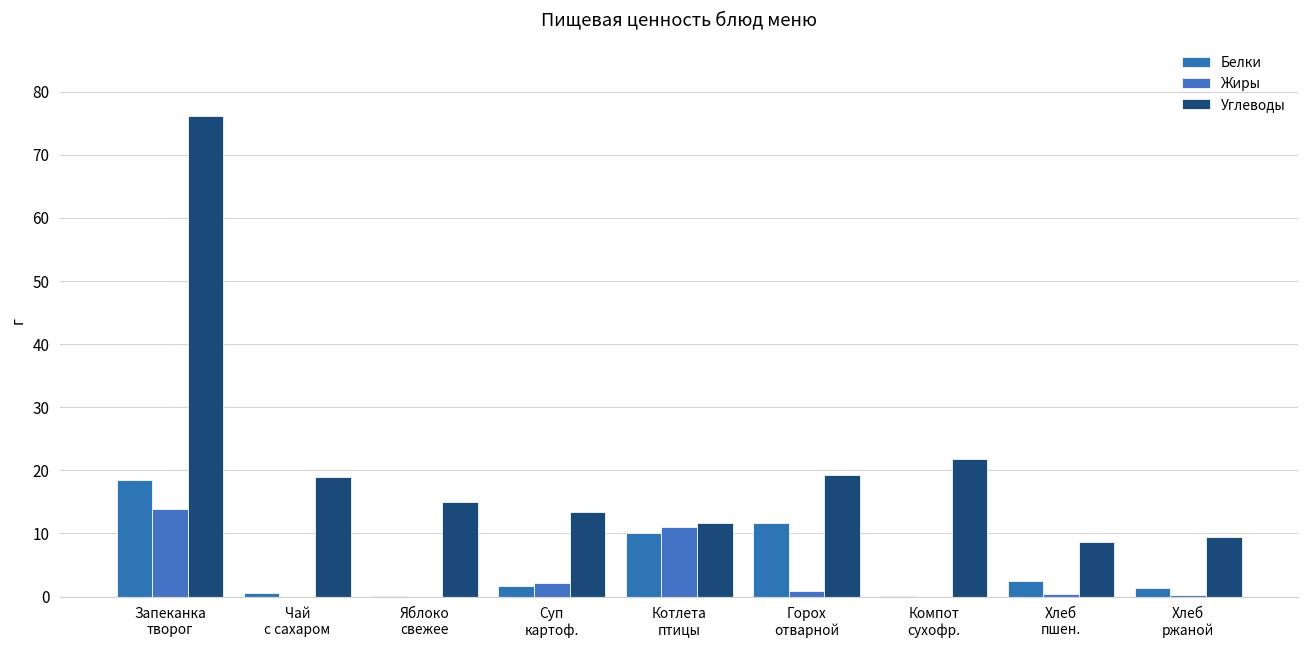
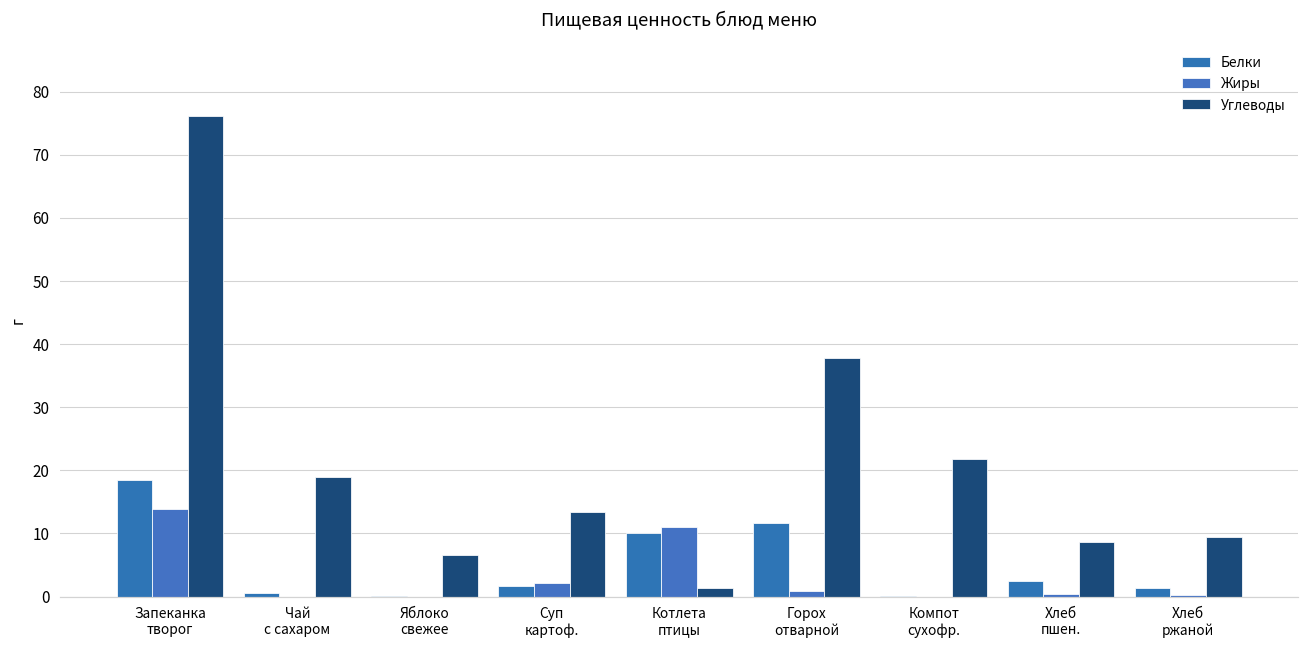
  {
    "Углеводы": {
      "Запеканка творог": 76,
      "Чай с сахаром": 19,
-     "Яблоко свежее": 15,
+     "Яблоко свежее": 7,
      "Суп картоф.": 13,
-     "Котлета птицы": 12,
-     "Горох отварной": 19,
+     "Котлета птицы": 1,
+     "Горох отварной": 38,
      "Компот сухофр.": 22,
      "Хлеб пшен.": 9,
      "Хлеб ржаной": 9
    }
  }
